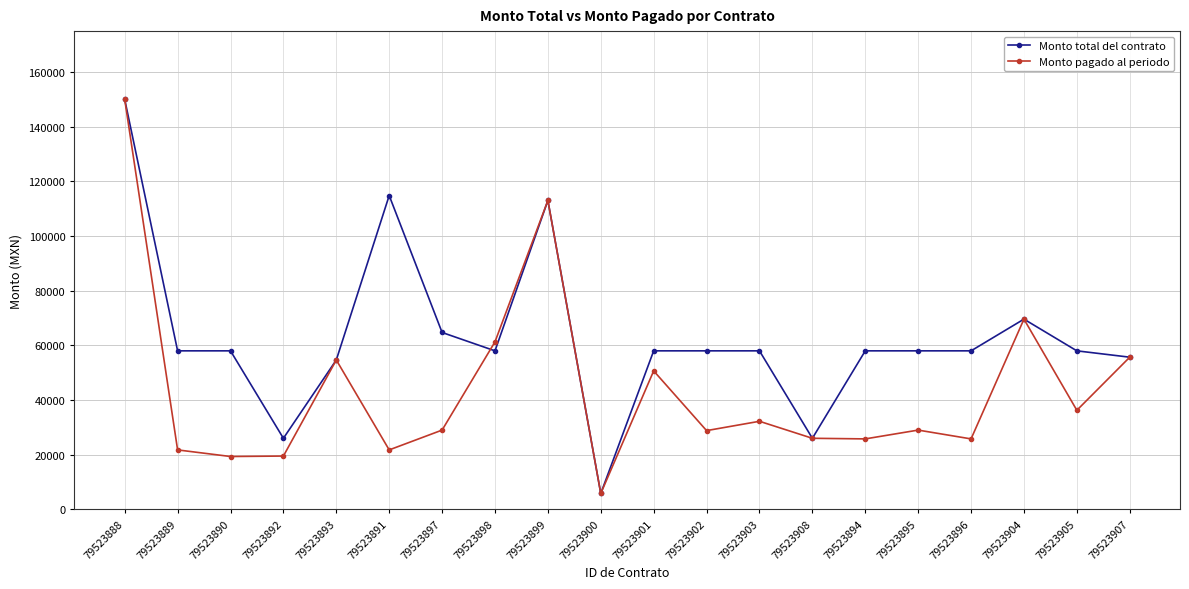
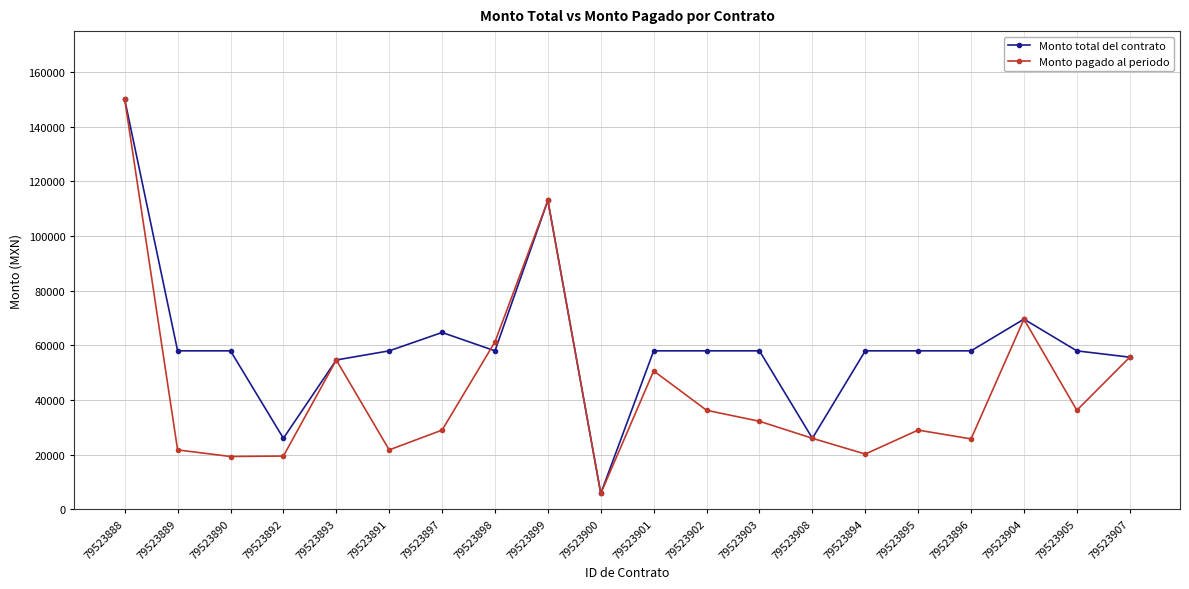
  {
    "Monto total del contrato": {
      "79523889": 58000,
      "79523890": 58000,
      "79523892": 26000,
-     "79523891": 115000,
+     "79523891": 58000,
      "79523897": 65000,
      "79523898": 58000,
      "79523901": 58000,
      "79523902": 58000,
      "79523903": 58000,
      "79523894": 58000,
      "79523895": 58000,
      "79523896": 58000,
      "79523905": 58000
    },
    "Monto pagado al periodo": {
      "79523889": 22000,
      "79523890": 19000,
      "79523892": 20000,
      "79523891": 22000,
      "79523897": 29000,
      "79523898": 61000,
      "79523901": 51000,
-     "79523902": 29000,
+     "79523902": 36000,
      "79523903": 32000,
-     "79523894": 26000,
+     "79523894": 20000,
      "79523895": 29000,
      "79523896": 26000,
      "79523905": 36000
    }
  }
